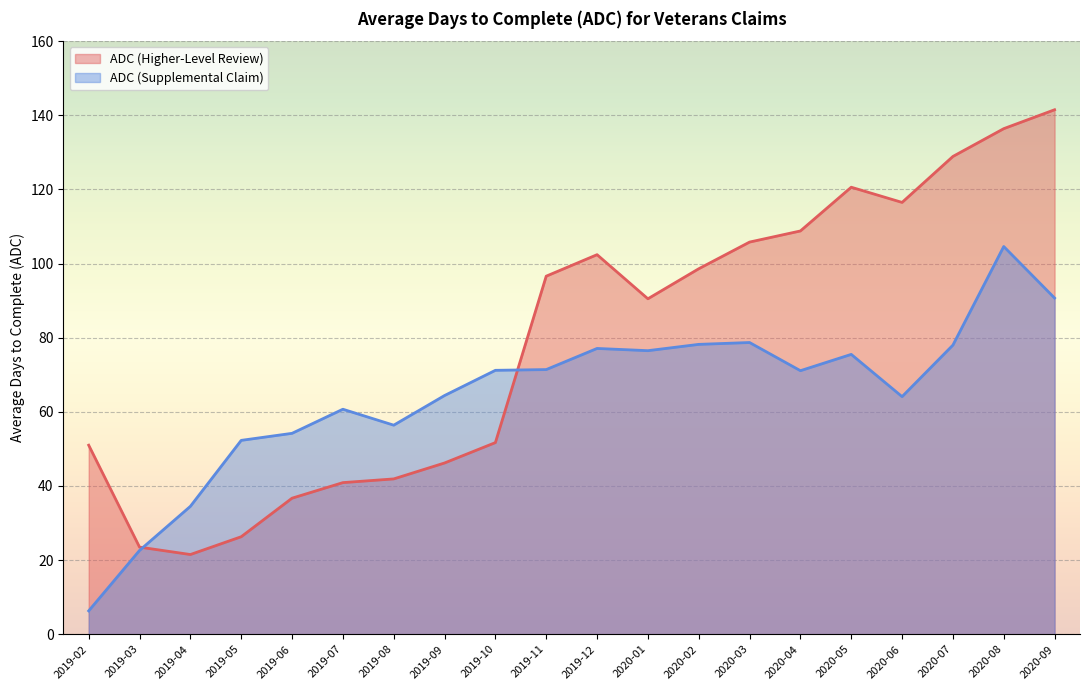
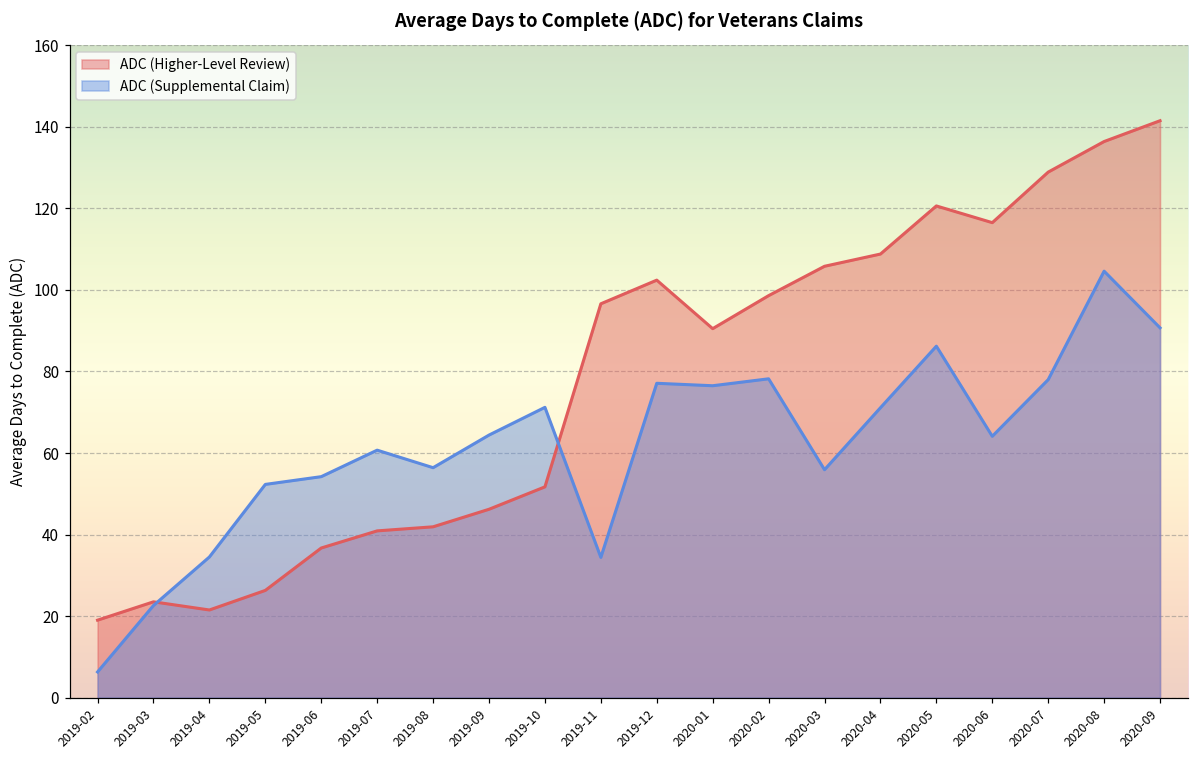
  {
    "ADC (Higher-Level Review)": {
-     "2019-02": 51,
+     "2019-02": 19,
      "2019-03": 24,
      "2019-04": 22,
      "2019-05": 26,
      "2019-06": 37,
      "2019-07": 41,
      "2019-08": 42,
      "2019-09": 46,
      "2019-10": 52,
      "2019-11": 97,
      "2019-12": 102,
      "2020-01": 91,
      "2020-02": 99,
      "2020-03": 106,
      "2020-04": 109,
      "2020-05": 121,
      "2020-06": 117,
      "2020-07": 129,
      "2020-08": 136,
      "2020-09": 142
    },
    "ADC (Supplemental Claim)": {
      "2019-02": 6,
      "2019-03": 23,
      "2019-04": 35,
      "2019-05": 52,
      "2019-06": 54,
      "2019-07": 61,
      "2019-08": 56,
      "2019-09": 64,
      "2019-10": 71,
-     "2019-11": 71,
+     "2019-11": 34,
      "2019-12": 77,
      "2020-01": 77,
      "2020-02": 78,
-     "2020-03": 79,
+     "2020-03": 56,
      "2020-04": 71,
-     "2020-05": 76,
+     "2020-05": 86,
      "2020-06": 64,
      "2020-07": 78,
      "2020-08": 105,
      "2020-09": 91
    }
  }
